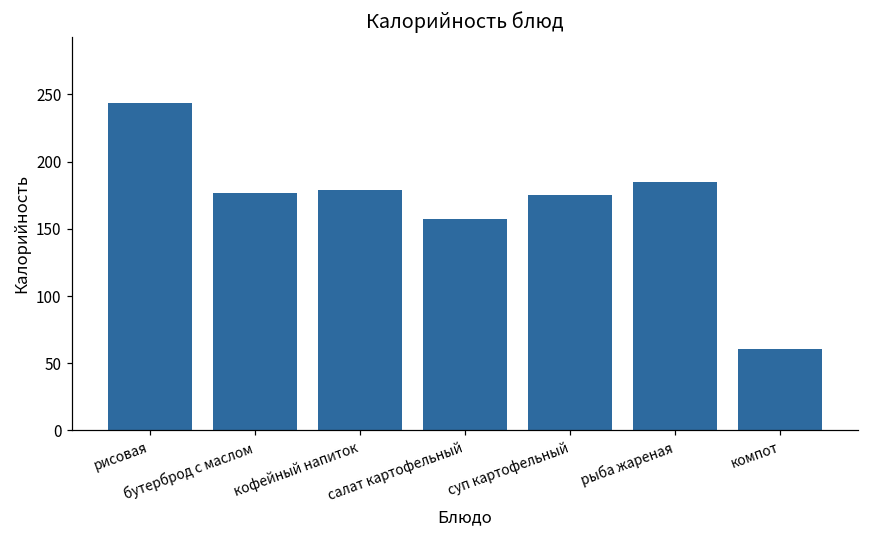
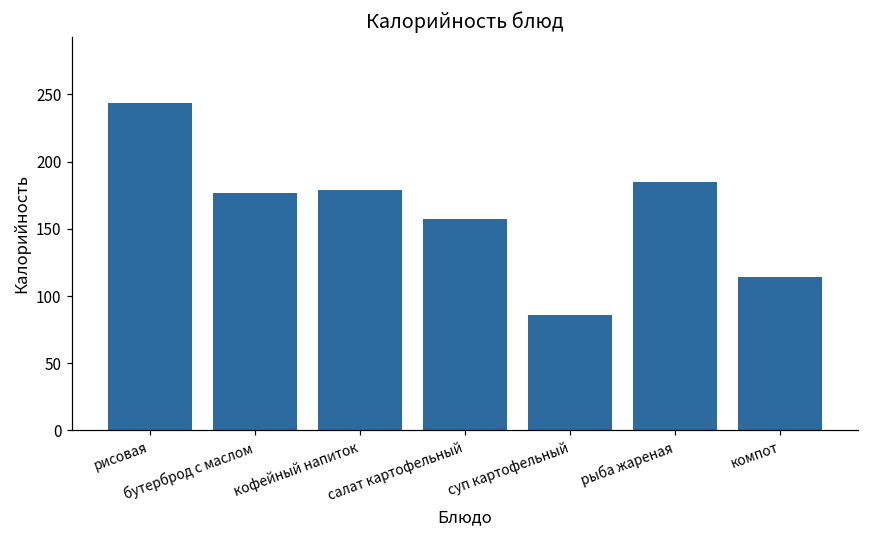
  {
    "рисовая": 244,
    "бутерброд с маслом": 176,
    "кофейный напиток": 179,
    "салат картофельный": 157,
-   "суп картофельный": 175,
+   "суп картофельный": 86,
    "рыба жареная": 185,
-   "компот": 61
+   "компот": 114
  }
